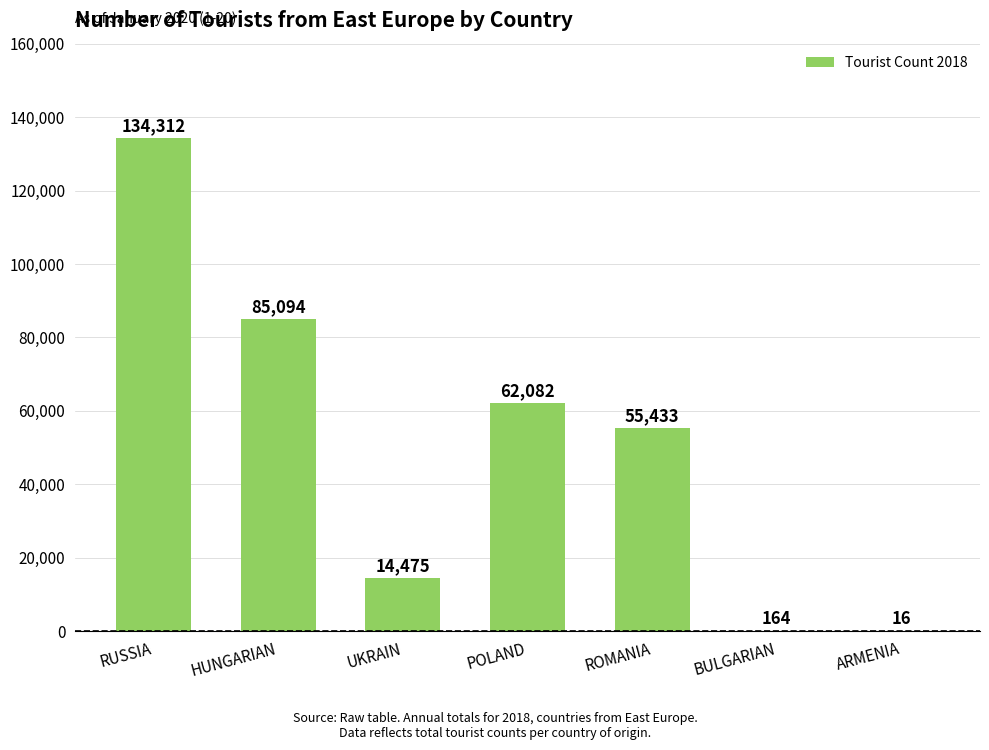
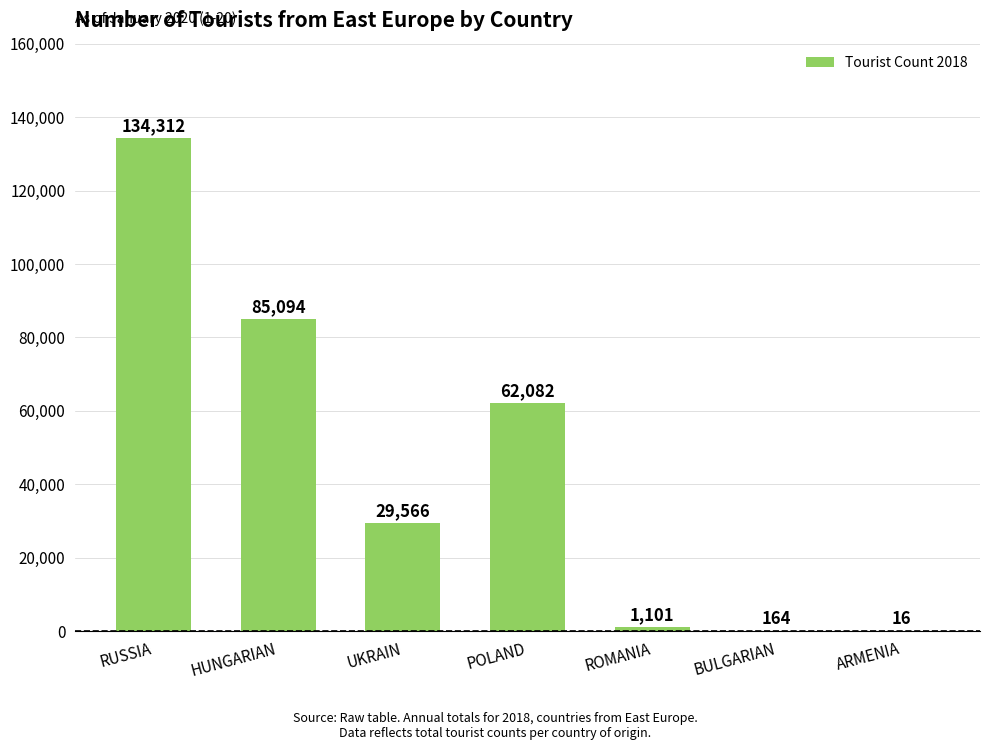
  {
    "RUSSIA": "134,312",
    "HUNGARIAN": "85,094",
-   "UKRAIN": "14,475",
+   "UKRAIN": "29,566",
    "POLAND": "62,082",
-   "ROMANIA": "55,433",
+   "ROMANIA": "1,101",
    "BULGARIAN": "164",
    "ARMENIA": "16"
  }
